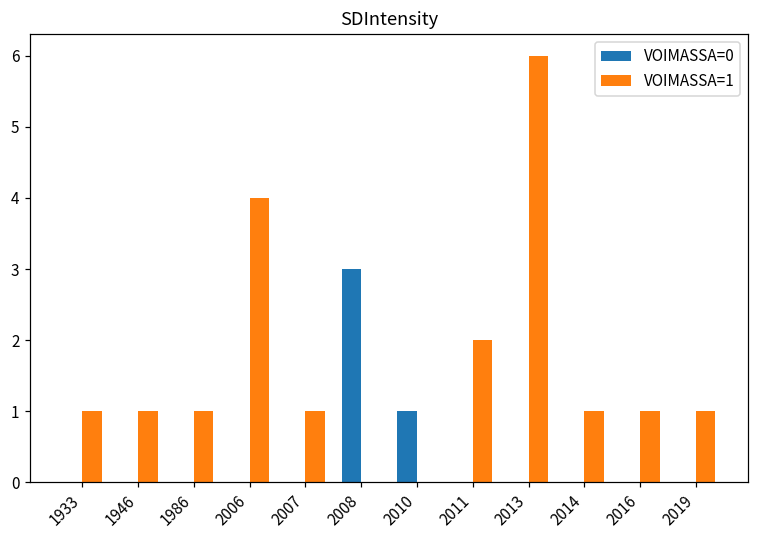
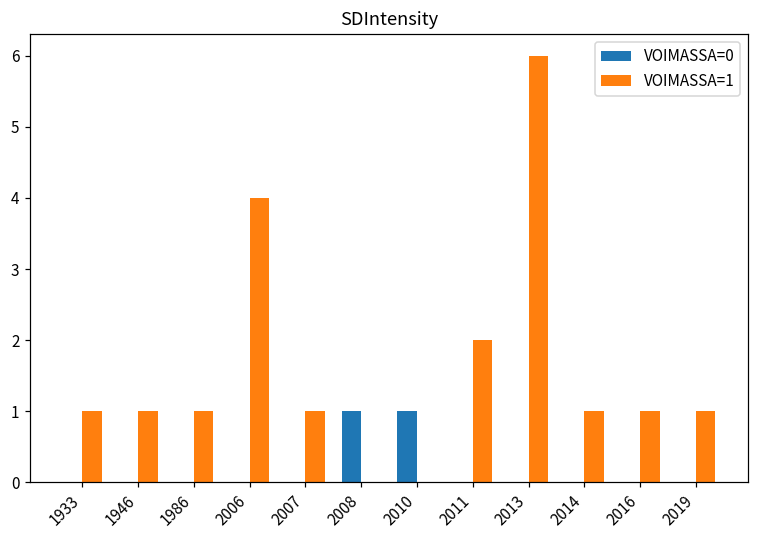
  {
    "VOIMASSA=0": {
      "1933": 0,
      "1946": 0,
      "1986": 0,
      "2006": 0,
      "2007": 0,
-     "2008": 3,
+     "2008": 1,
      "2010": 1,
      "2011": 0,
      "2013": 0,
      "2014": 0,
      "2016": 0,
      "2019": 0
    },
    "VOIMASSA=1": {
      "1933": 1,
      "1946": 1,
      "1986": 1,
      "2006": 4,
      "2007": 1,
      "2008": 0,
      "2010": 0,
      "2011": 2,
      "2013": 6,
      "2014": 1,
      "2016": 1,
      "2019": 1
    }
  }
